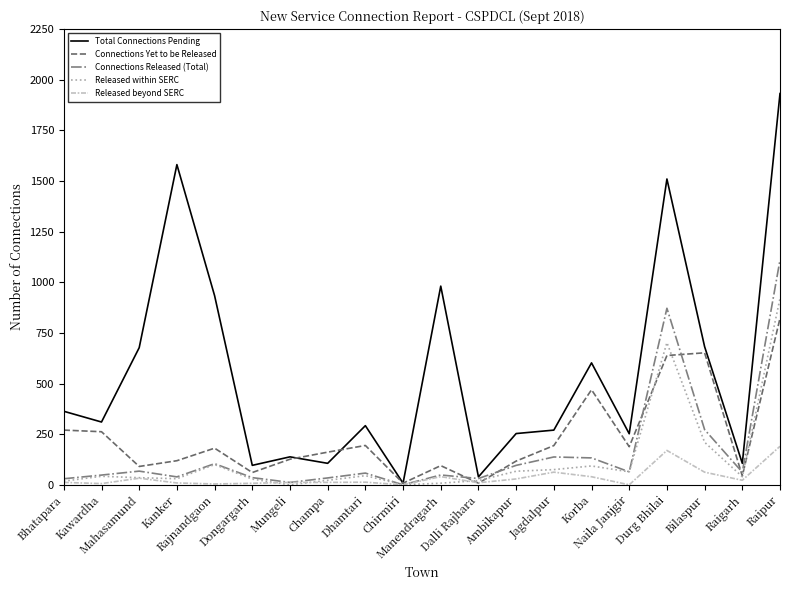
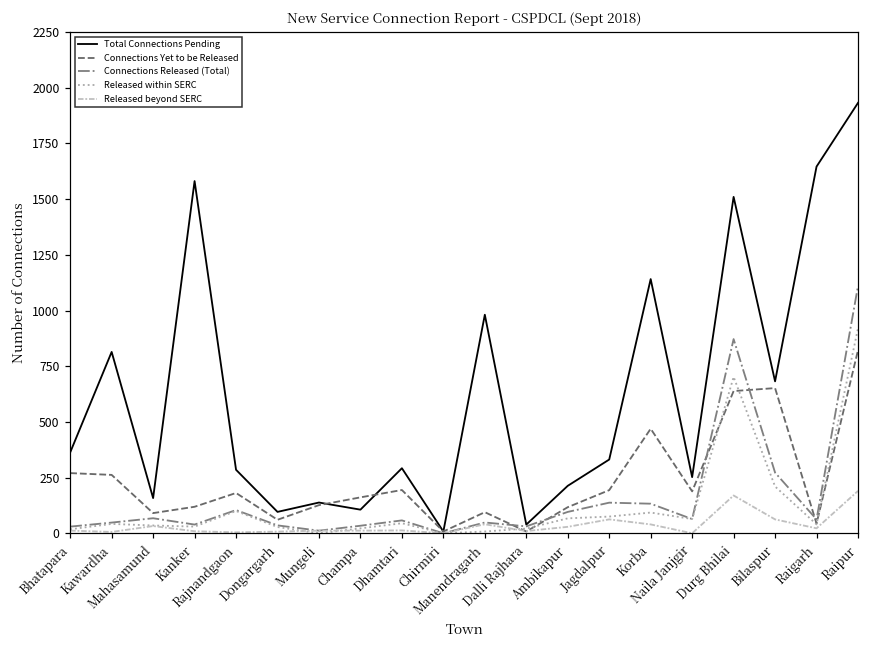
  {
    "Total Connections Pending": {
      "Bhatapara": 360,
-     "Kawardha": 310,
-     "Mahasamund": 680,
+     "Kawardha": 810,
+     "Mahasamund": 160,
      "Kanker": 1580,
-     "Rajnandgaon": 930,
+     "Rajnandgaon": 290,
      "Dongargarh": 100,
      "Champa": 110,
      "Dhamtari": 290,
      "Manendragarh": 980,
-     "Ambikapur": 250,
-     "Jagdalpur": 270,
-     "Korba": 600,
+     "Ambikapur": 210,
+     "Jagdalpur": 330,
+     "Korba": 1140,
      "Naila Janjgir": 250,
      "Durg Bhilai": 1510,
      "Bilaspur": 680,
-     "Raigarh": 110,
+     "Raigarh": 1650,
      "Raipur": 1930
    }
  }
